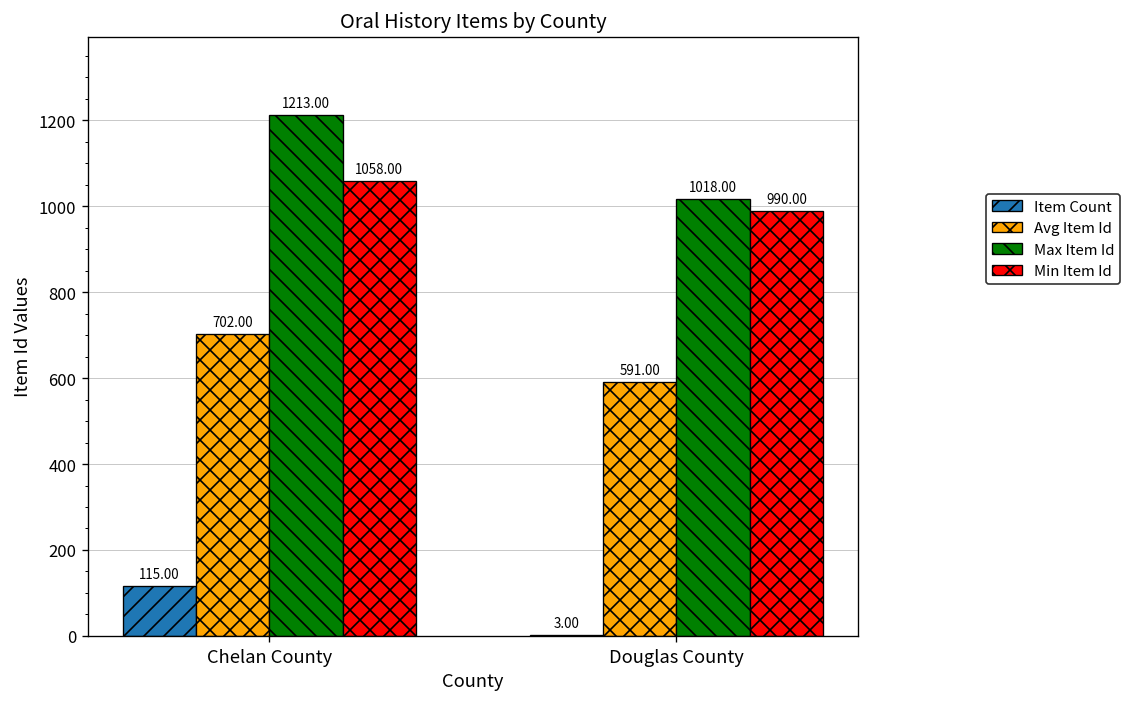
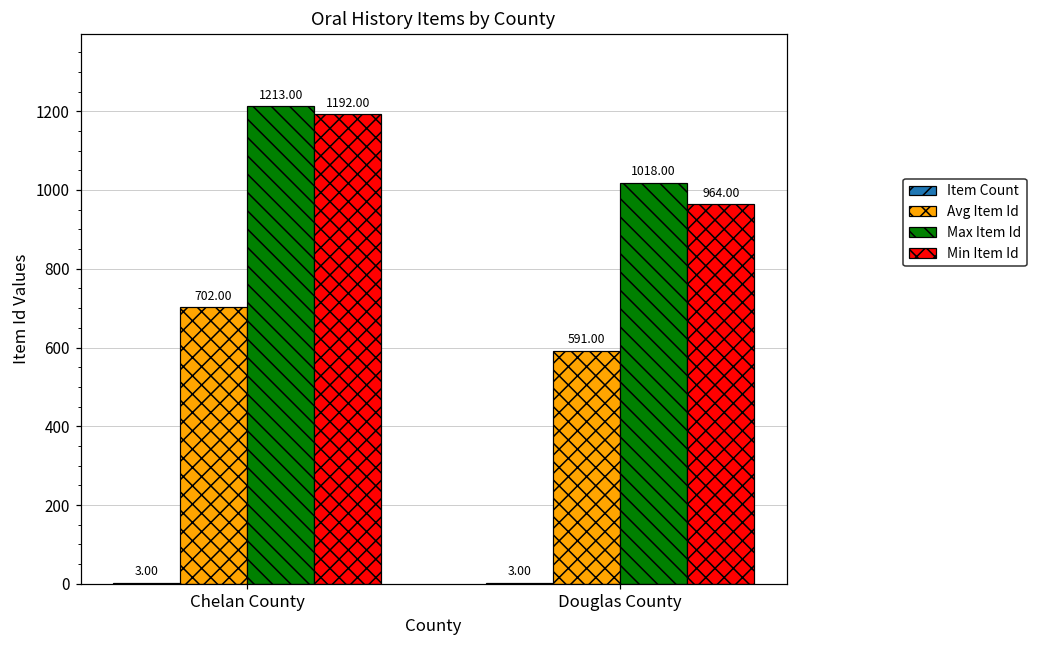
  {
    "Item Count": {
-     "Chelan County": 115.00,
+     "Chelan County": 3.00,
      "Douglas County": 3.00
    },
    "Avg Item Id": {
      "Chelan County": 702.00,
      "Douglas County": 591.00
    },
    "Max Item Id": {
      "Chelan County": 1213.00,
      "Douglas County": 1018.00
    },
    "Min Item Id": {
-     "Chelan County": 1058.00,
-     "Douglas County": 990.00
+     "Chelan County": 1192.00,
+     "Douglas County": 964.00
    }
  }
